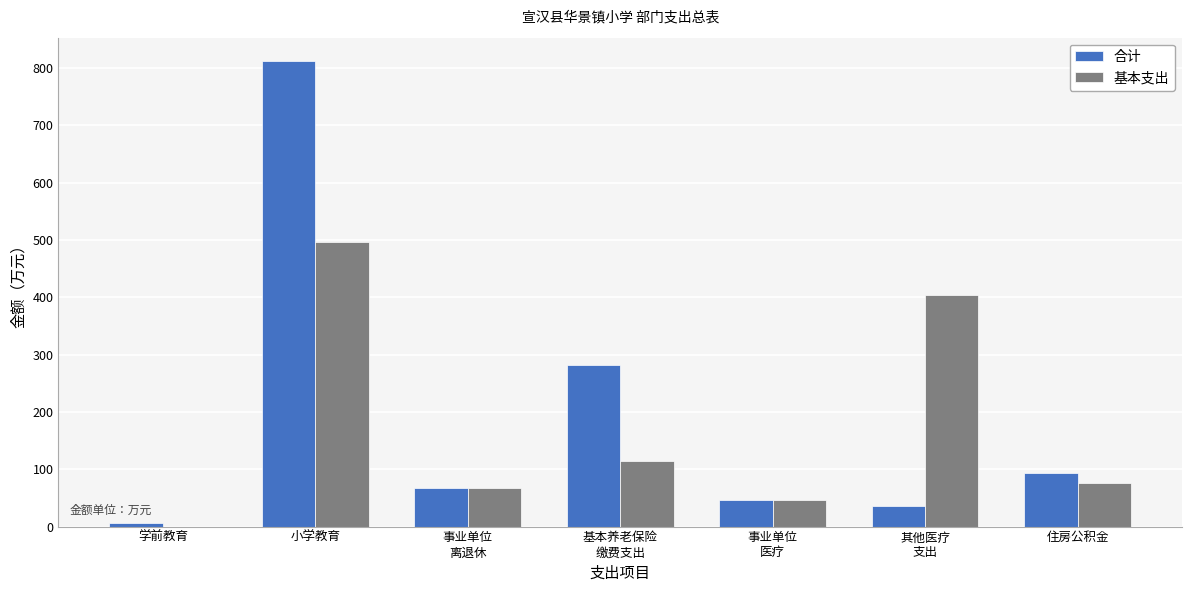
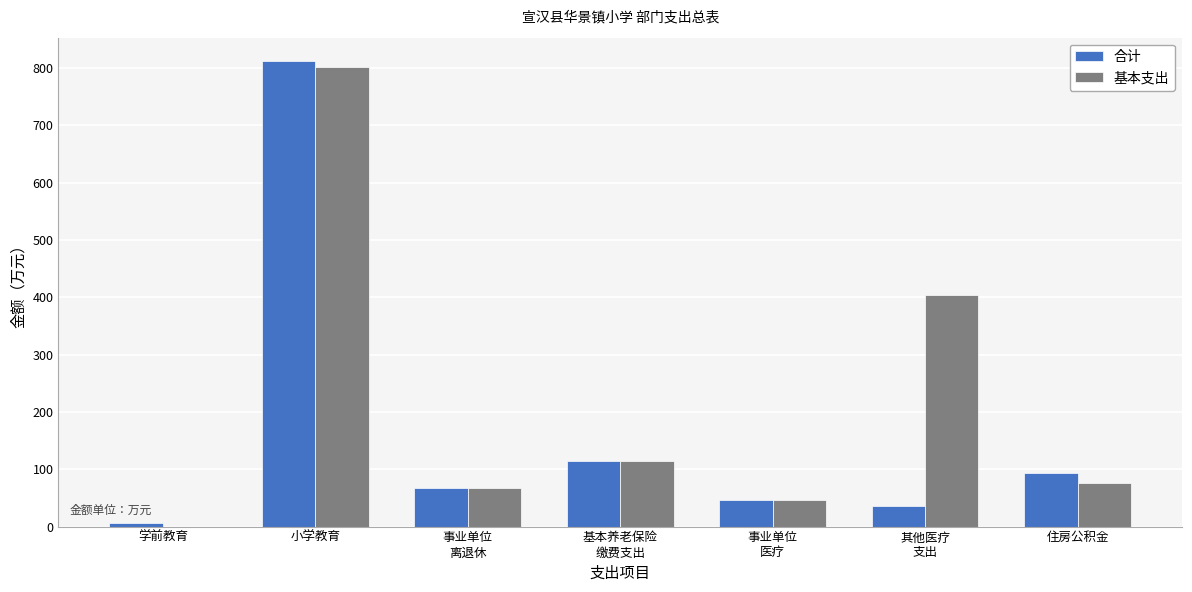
  {
    "合计": {
      "学前教育": 10,
      "小学教育": 810,
      "事业单位 离退休": 70,
-     "基本养老保险 缴费支出": 280,
+     "基本养老保险 缴费支出": 110,
      "事业单位 医疗": 50,
      "其他医疗 支出": 40,
      "住房公积金": 90
    },
    "基本支出": {
      "学前教育": 0,
-     "小学教育": 500,
+     "小学教育": 800,
      "事业单位 离退休": 70,
      "基本养老保险 缴费支出": 110,
      "事业单位 医疗": 50,
      "其他医疗 支出": 400,
      "住房公积金": 80
    }
  }
